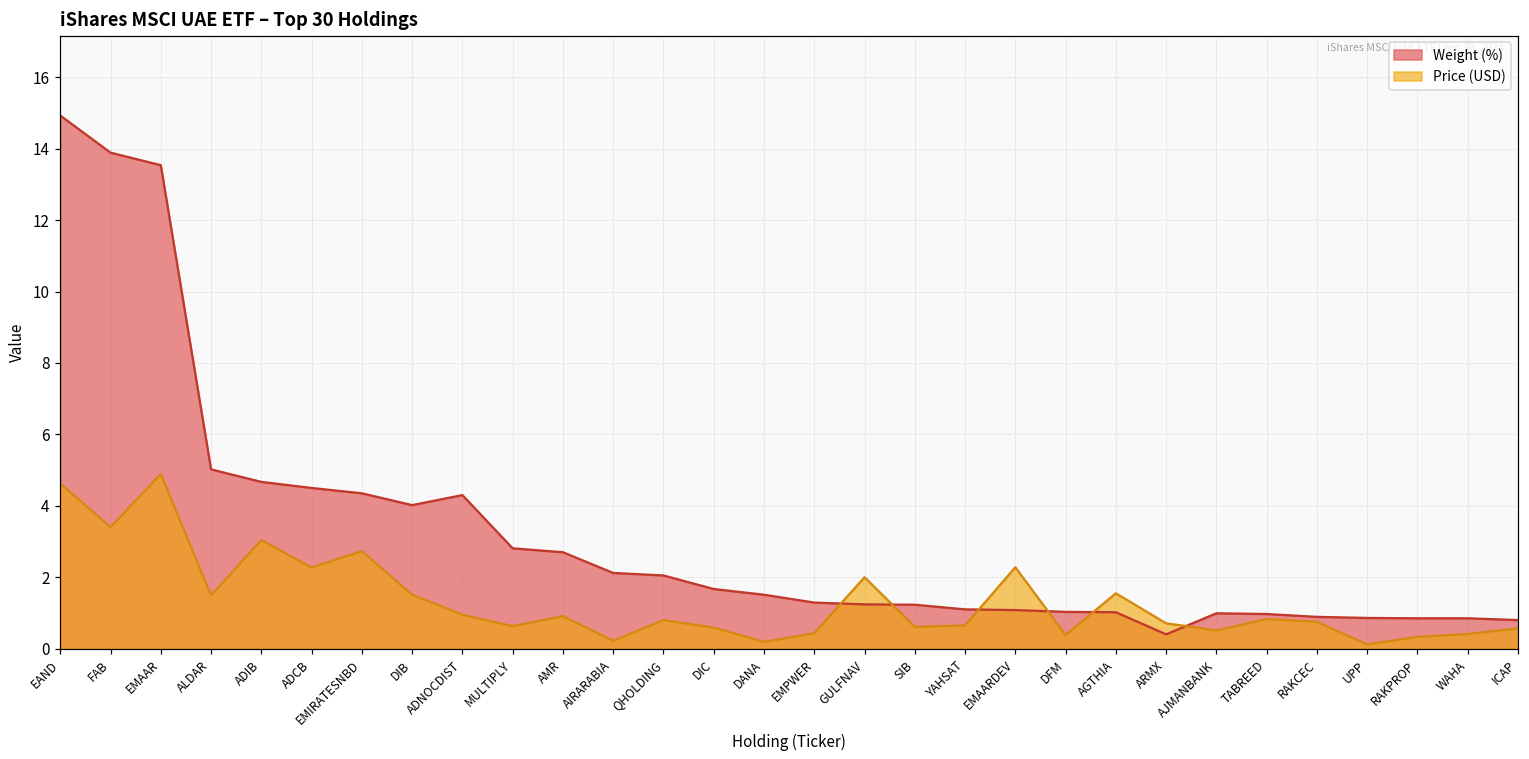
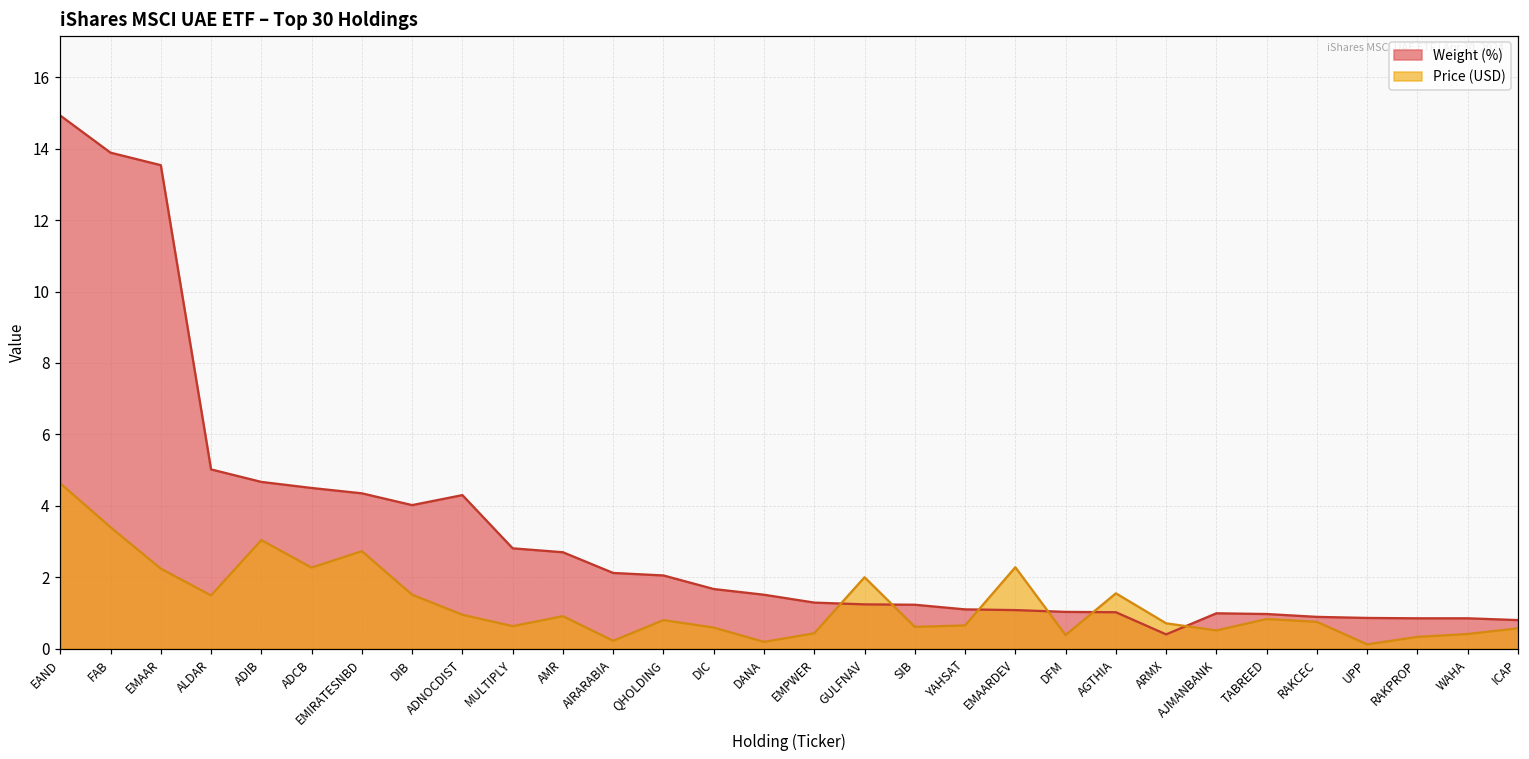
  {
    "Weight (%)": {
      "EAND": 14.9,
      "FAB": 13.9,
      "EMAAR": 13.5,
      "ALDAR": 5.0,
      "ADIB": 4.7,
      "ADCB": 4.5,
      "EMIRATESNBD": 4.4,
      "DIB": 4.0,
      "ADNOCDIST": 4.3,
      "MULTIPLY": 2.8,
      "AMR": 2.7,
      "AIRARABIA": 2.1,
      "QHOLDING": 2.1,
      "DIC": 1.7,
      "DANA": 1.5,
      "EMPWER": 1.3,
      "GULFNAV": 1.2,
      "SIB": 1.2,
      "YAHSAT": 1.1,
      "EMAARDEV": 1.1,
      "DFM": 1.0,
      "AGTHIA": 1.0,
      "ARMX": 0.4,
      "AJMANBANK": 1.0,
      "TABREED": 1.0,
      "RAKCEC": 0.9,
      "UPP": 0.9,
      "RAKPROP": 0.9,
      "WAHA": 0.9,
      "ICAP": 0.8
    },
    "Price (USD)": {
      "EAND": 4.6,
      "FAB": 3.4,
-     "EMAAR": 4.9,
+     "EMAAR": 2.2,
      "ALDAR": 1.5,
      "ADIB": 3.0,
      "ADCB": 2.3,
      "EMIRATESNBD": 2.7,
      "DIB": 1.5,
      "ADNOCDIST": 1.0,
      "MULTIPLY": 0.6,
      "AMR": 0.9,
      "AIRARABIA": 0.2,
      "QHOLDING": 0.8,
      "DIC": 0.6,
      "DANA": 0.2,
      "EMPWER": 0.4,
      "GULFNAV": 2.0,
      "SIB": 0.6,
      "YAHSAT": 0.7,
      "EMAARDEV": 2.3,
      "DFM": 0.4,
      "AGTHIA": 1.6,
      "ARMX": 0.7,
      "AJMANBANK": 0.5,
      "TABREED": 0.8,
      "RAKCEC": 0.8,
      "UPP": 0.1,
      "RAKPROP": 0.3,
      "WAHA": 0.4,
      "ICAP": 0.6
    }
  }
